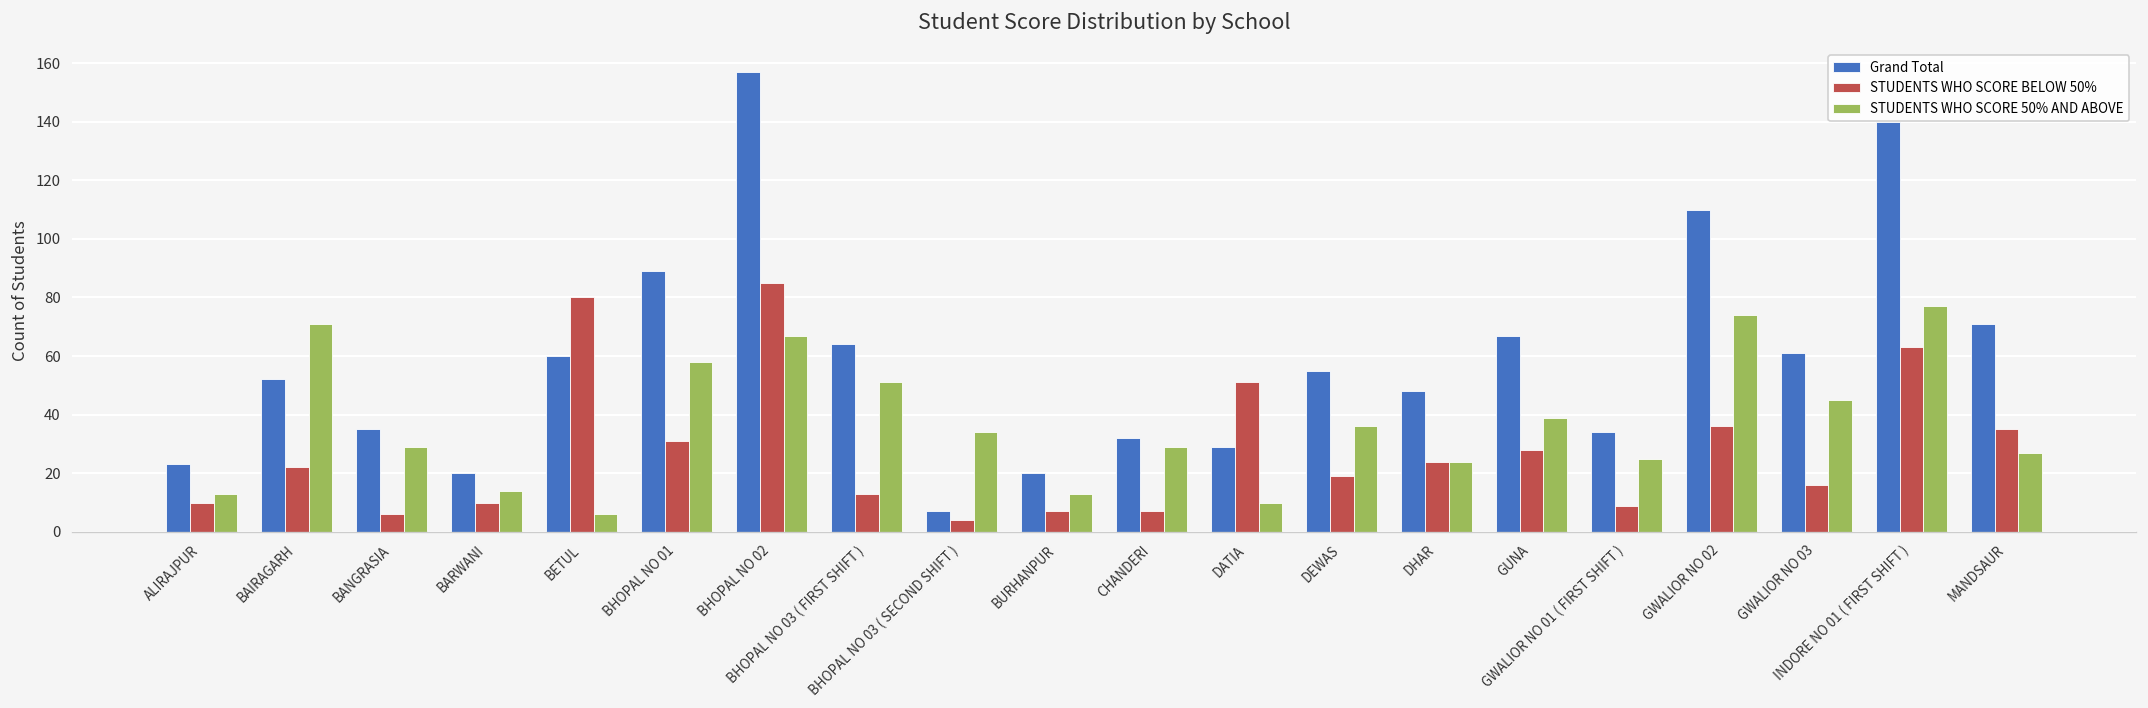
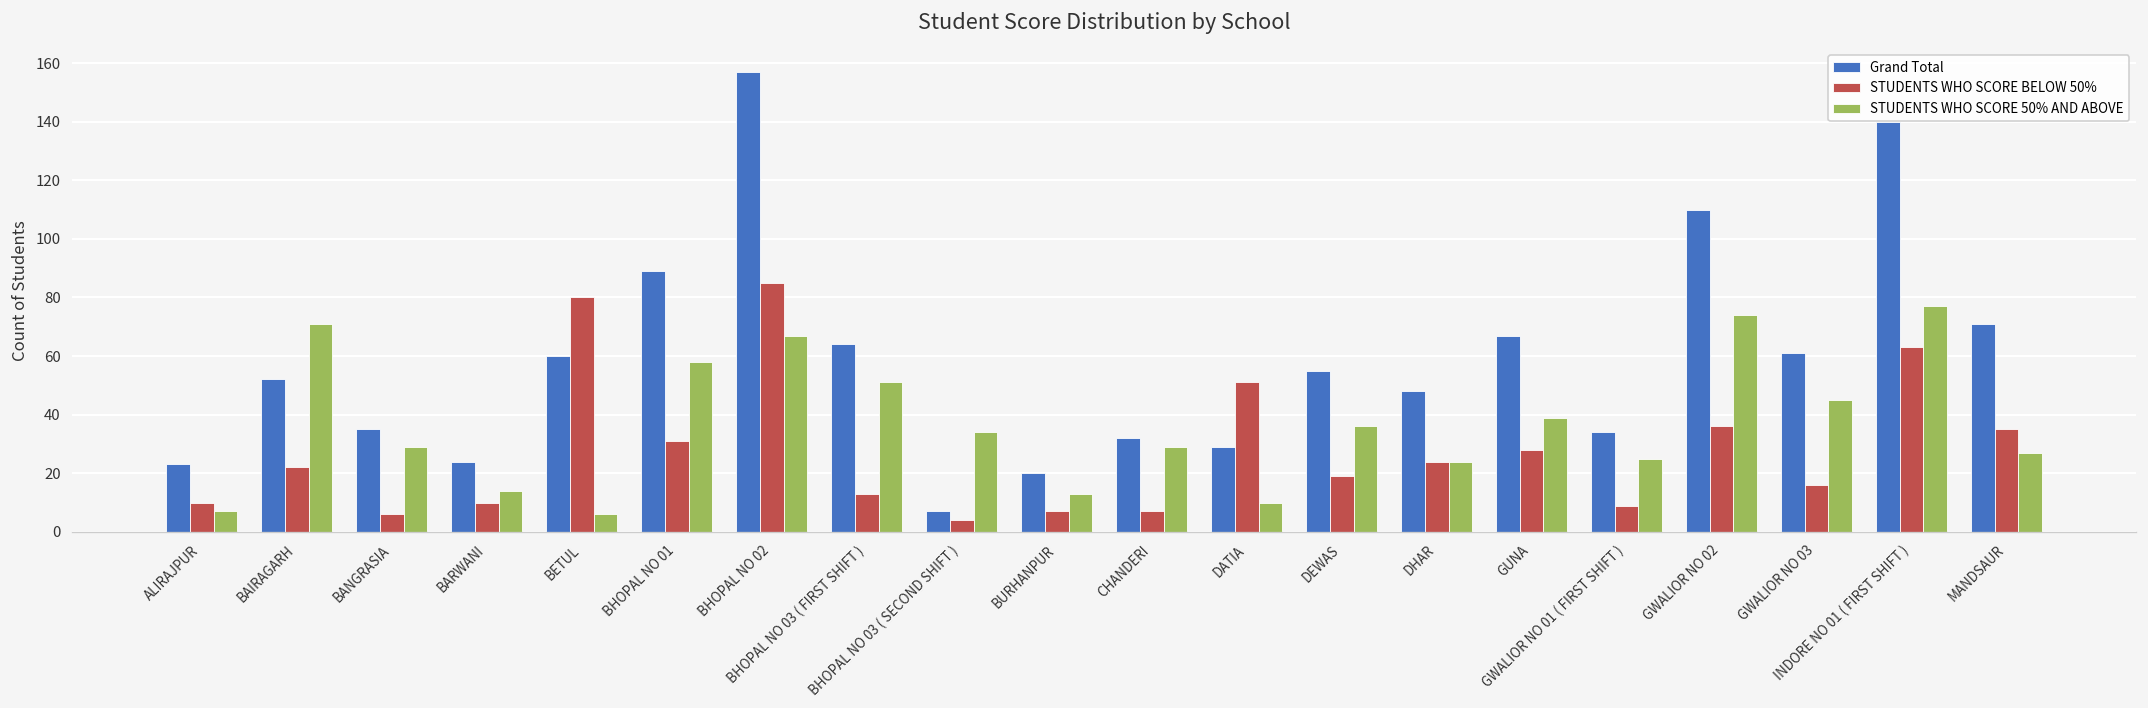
  {
    "Grand Total": {
      "ALIRAJPUR": 23,
      "BAIRAGARH": 52,
      "BANGRASIA": 35,
-     "BARWANI": 20,
+     "BARWANI": 24,
      "BETUL": 60,
      "BHOPAL NO 01": 89,
      "BHOPAL NO 02": 157,
      "BHOPAL NO 03 ( FIRST SHIFT )": 64,
      "BHOPAL NO 03 ( SECOND SHIFT )": 7,
      "BURHANPUR": 20,
      "CHANDERI": 32,
      "DATIA": 29,
      "DEWAS": 55,
      "DHAR": 48,
      "GUNA": 67,
      "GWALIOR NO 01 ( FIRST SHIFT )": 34,
      "GWALIOR NO 02": 110,
      "GWALIOR NO 03": 61,
      "INDORE NO 01 ( FIRST SHIFT )": 140,
      "MANDSAUR": 71
    },
    "STUDENTS WHO SCORE BELOW 50%": {
      "ALIRAJPUR": 10,
      "BAIRAGARH": 22,
      "BANGRASIA": 6,
      "BARWANI": 10,
      "BETUL": 80,
      "BHOPAL NO 01": 31,
      "BHOPAL NO 02": 85,
      "BHOPAL NO 03 ( FIRST SHIFT )": 13,
      "BHOPAL NO 03 ( SECOND SHIFT )": 4,
      "BURHANPUR": 7,
      "CHANDERI": 7,
      "DATIA": 51,
      "DEWAS": 19,
      "DHAR": 24,
      "GUNA": 28,
      "GWALIOR NO 01 ( FIRST SHIFT )": 9,
      "GWALIOR NO 02": 36,
      "GWALIOR NO 03": 16,
      "INDORE NO 01 ( FIRST SHIFT )": 63,
      "MANDSAUR": 35
    },
    "STUDENTS WHO SCORE 50% AND ABOVE": {
-     "ALIRAJPUR": 13,
+     "ALIRAJPUR": 7,
      "BAIRAGARH": 71,
      "BANGRASIA": 29,
      "BARWANI": 14,
      "BETUL": 6,
      "BHOPAL NO 01": 58,
      "BHOPAL NO 02": 67,
      "BHOPAL NO 03 ( FIRST SHIFT )": 51,
      "BHOPAL NO 03 ( SECOND SHIFT )": 34,
      "BURHANPUR": 13,
      "CHANDERI": 29,
      "DATIA": 10,
      "DEWAS": 36,
      "DHAR": 24,
      "GUNA": 39,
      "GWALIOR NO 01 ( FIRST SHIFT )": 25,
      "GWALIOR NO 02": 74,
      "GWALIOR NO 03": 45,
      "INDORE NO 01 ( FIRST SHIFT )": 77,
      "MANDSAUR": 27
    }
  }
